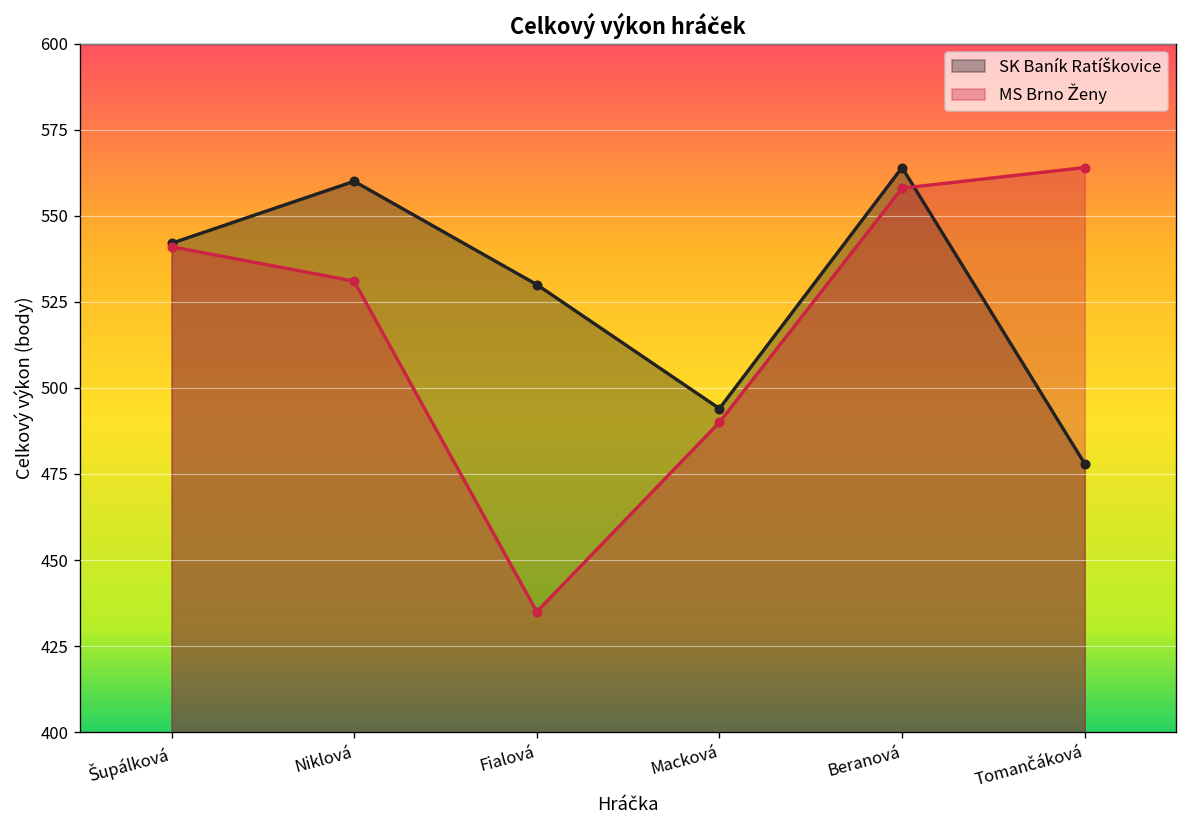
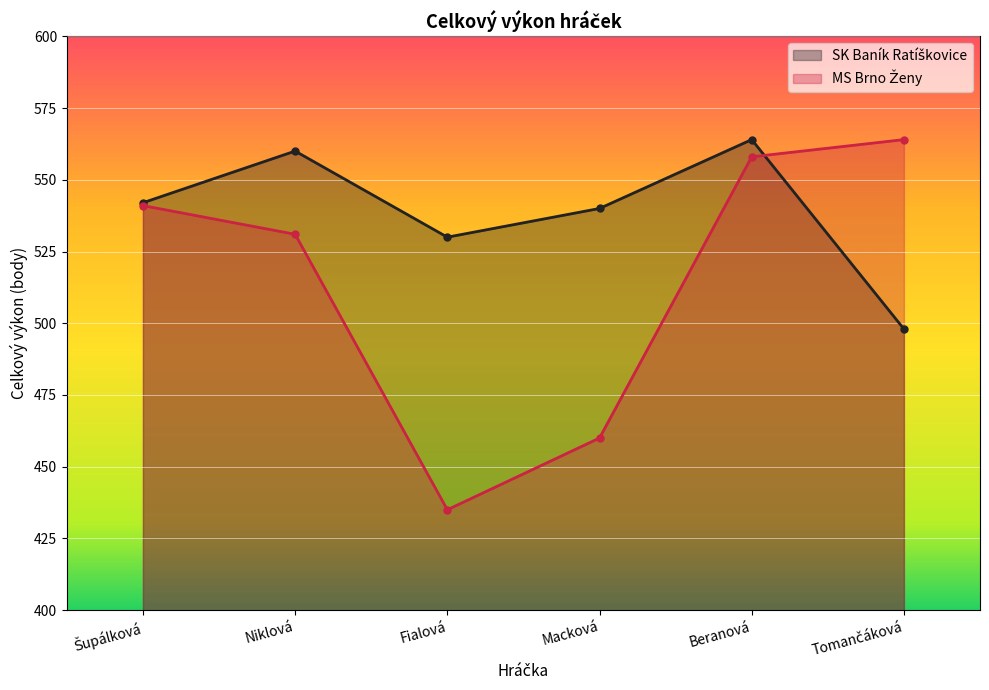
  {
    "SK Baník Ratíškovice": {
      "Šupálková": 542,
      "Niklová": 560,
      "Fialová": 530,
-     "Macková": 494,
+     "Macková": 540,
      "Beranová": 564,
-     "Tomančáková": 478
+     "Tomančáková": 498
    },
    "MS Brno Ženy": {
      "Šupálková": 541,
      "Niklová": 531,
      "Fialová": 435,
-     "Macková": 490,
+     "Macková": 460,
      "Beranová": 558,
      "Tomančáková": 564
    }
  }
